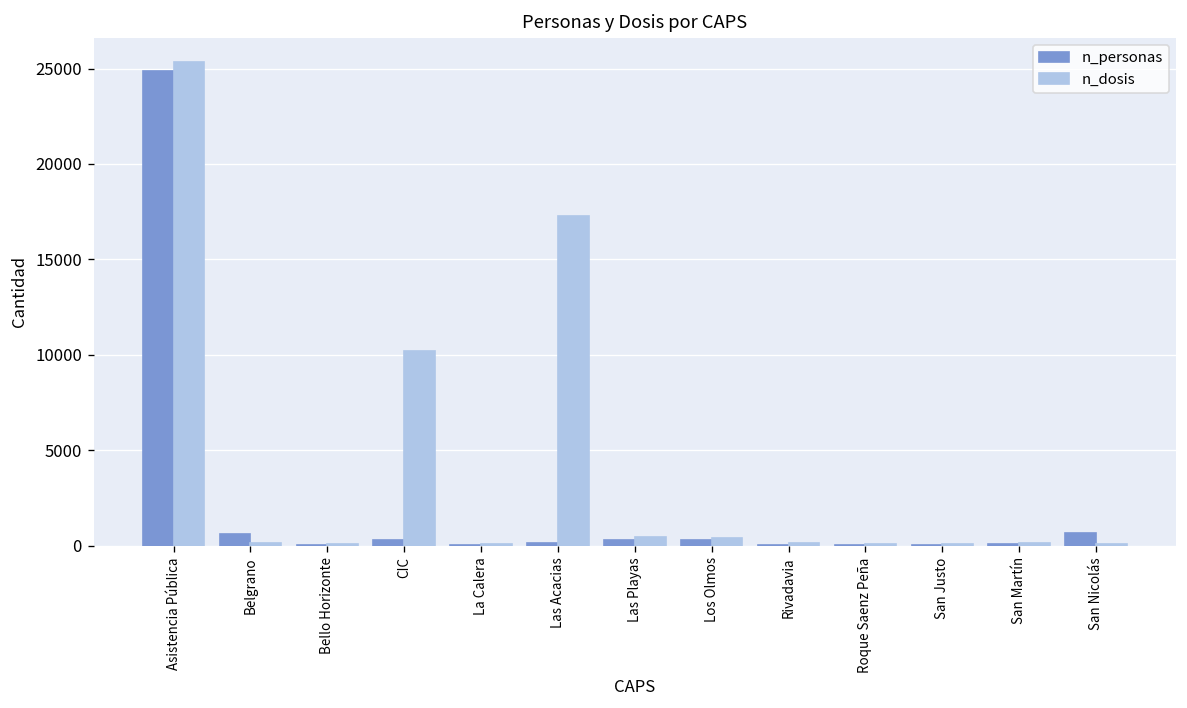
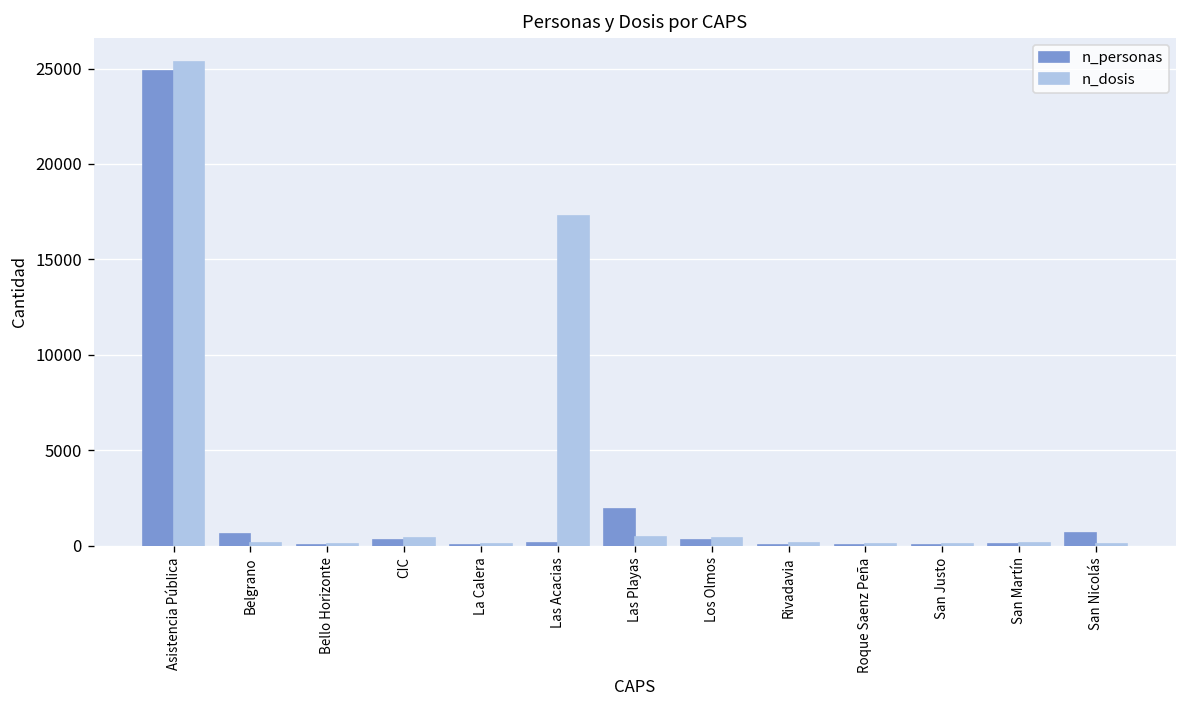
  {
    "n_personas": {
      "Asistencia Pública": 24900,
      "Belgrano": 600,
      "CIC": 300,
      "Las Acacias": 200,
-     "Las Playas": 300,
+     "Las Playas": 1900,
      "Los Olmos": 300,
      "San Nicolás": 700
    },
    "n_dosis": {
      "Asistencia Pública": 25400,
      "Belgrano": 200,
-     "CIC": 10200,
+     "CIC": 400,
      "Las Acacias": 17300,
      "Las Playas": 400,
      "Los Olmos": 400,
      "San Martín": 200
    }
  }
